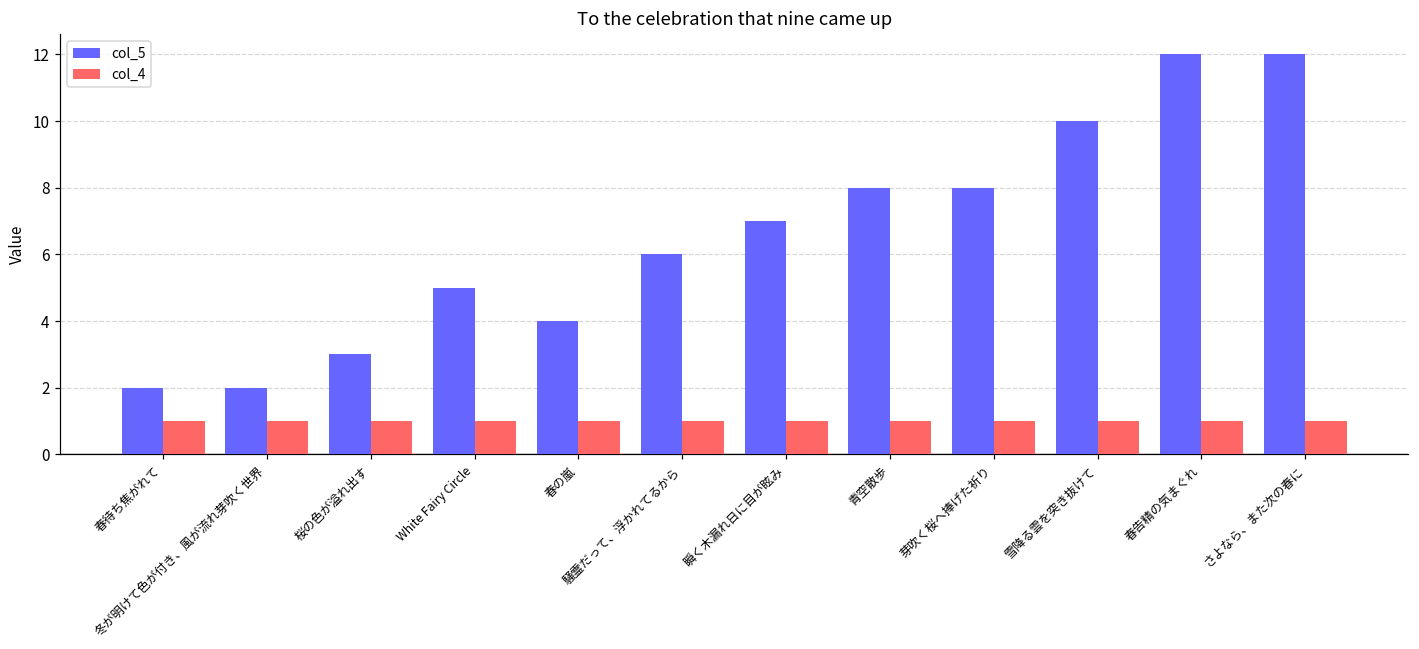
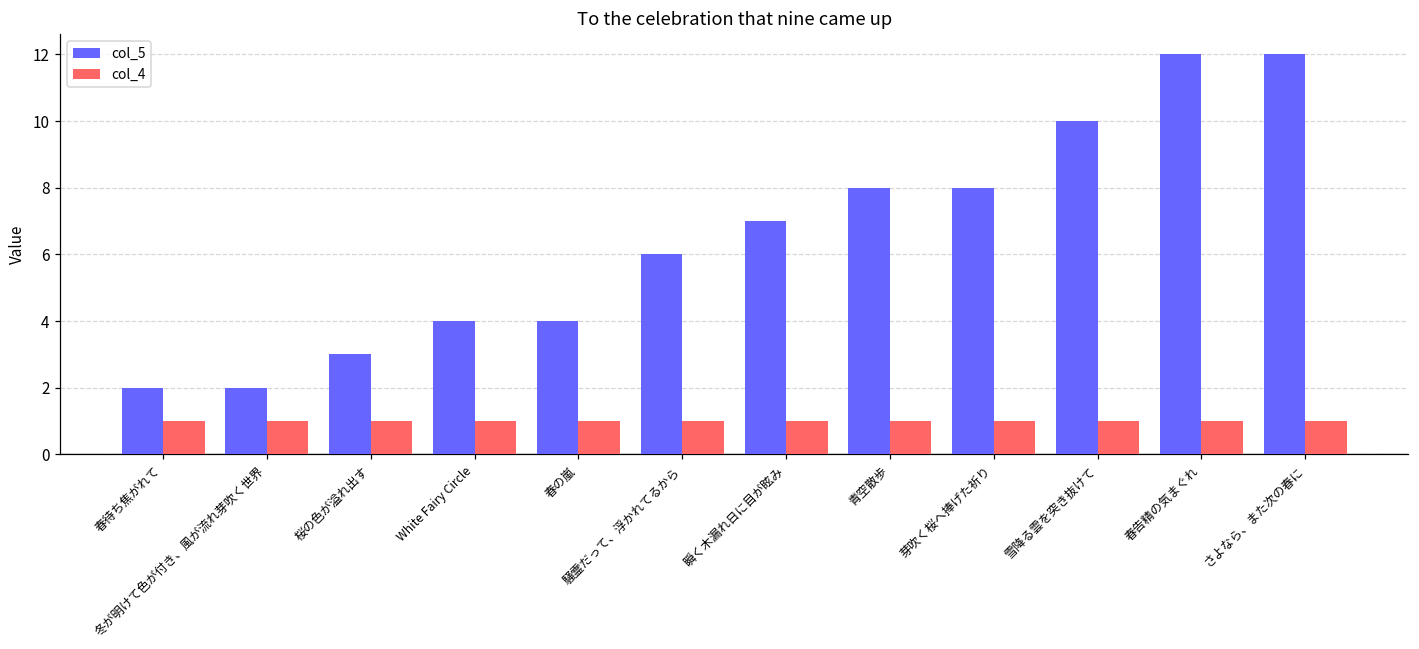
  {
    "col_5": {
      "春待ち焦がれて": 2,
      "冬が明けて色が付き、風が流れ芽吹く世界": 2,
      "桜の色が溢れ出す": 3,
-     "White Fairy Circle": 5,
+     "White Fairy Circle": 4,
      "春の嵐": 4,
      "騒霊だって、浮かれてるから": 6,
      "瞬く木漏れ日に目が眩み": 7,
      "青空散歩": 8,
      "芽吹く桜へ捧げた祈り": 8,
      "雪降る雲を突き抜けて": 10,
      "春告精の気まぐれ": 12,
      "さよなら、また次の春に": 12
    },
    "col_4": {
      "春待ち焦がれて": 1,
      "冬が明けて色が付き、風が流れ芽吹く世界": 1,
      "桜の色が溢れ出す": 1,
      "White Fairy Circle": 1,
      "春の嵐": 1,
      "騒霊だって、浮かれてるから": 1,
      "瞬く木漏れ日に目が眩み": 1,
      "青空散歩": 1,
      "芽吹く桜へ捧げた祈り": 1,
      "雪降る雲を突き抜けて": 1,
      "春告精の気まぐれ": 1,
      "さよなら、また次の春に": 1
    }
  }
